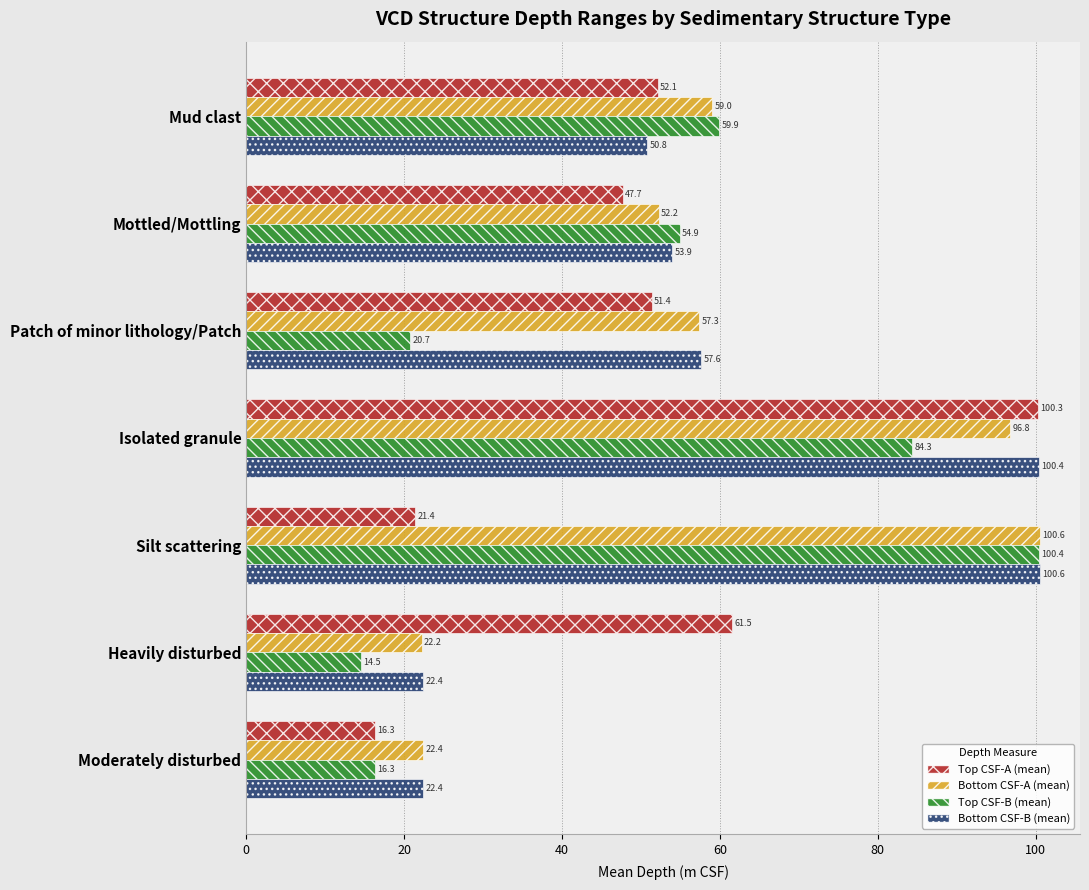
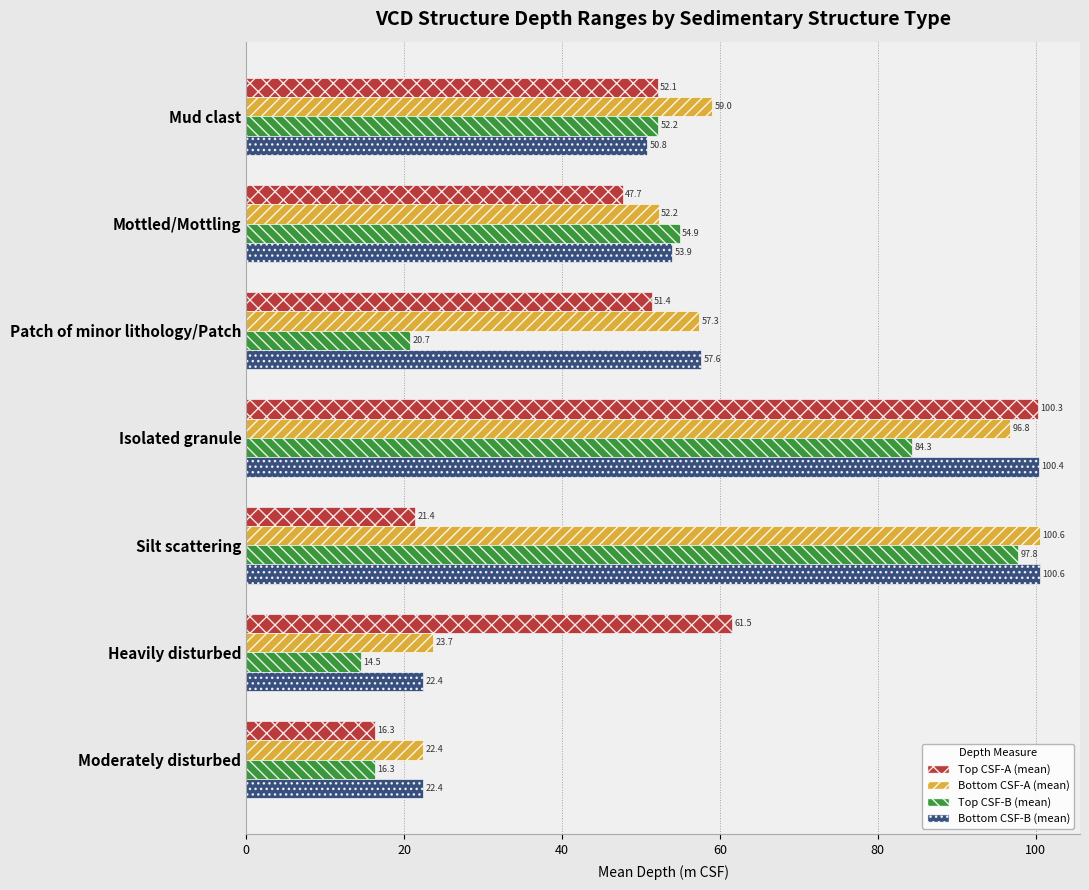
  {
    "Top CSF-A (mean)": {
      "Mud clast": 52.1,
      "Mottled/Mottling": 47.7,
      "Patch of minor lithology/Patch": 51.4,
      "Isolated granule": 100.3,
      "Silt scattering": 21.4,
      "Heavily disturbed": 61.5,
      "Moderately disturbed": 16.3
    },
    "Bottom CSF-A (mean)": {
      "Mud clast": 59.0,
      "Mottled/Mottling": 52.2,
      "Patch of minor lithology/Patch": 57.3,
      "Isolated granule": 96.8,
      "Silt scattering": 100.6,
-     "Heavily disturbed": 22.2,
+     "Heavily disturbed": 23.7,
      "Moderately disturbed": 22.4
    },
    "Top CSF-B (mean)": {
-     "Mud clast": 59.9,
+     "Mud clast": 52.2,
      "Mottled/Mottling": 54.9,
      "Patch of minor lithology/Patch": 20.7,
      "Isolated granule": 84.3,
-     "Silt scattering": 100.4,
+     "Silt scattering": 97.8,
      "Heavily disturbed": 14.5,
      "Moderately disturbed": 16.3
    },
    "Bottom CSF-B (mean)": {
      "Mud clast": 50.8,
      "Mottled/Mottling": 53.9,
      "Patch of minor lithology/Patch": 57.6,
      "Isolated granule": 100.4,
      "Silt scattering": 100.6,
      "Heavily disturbed": 22.4,
      "Moderately disturbed": 22.4
    }
  }
